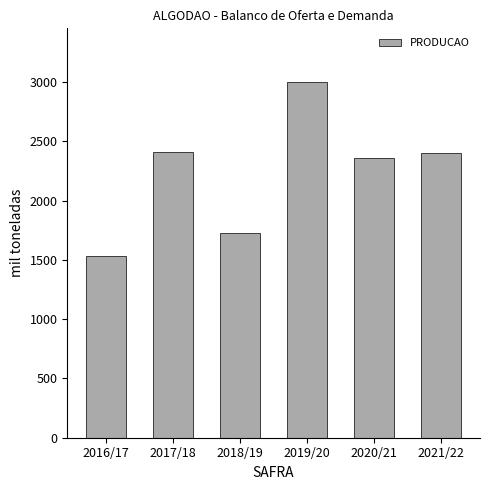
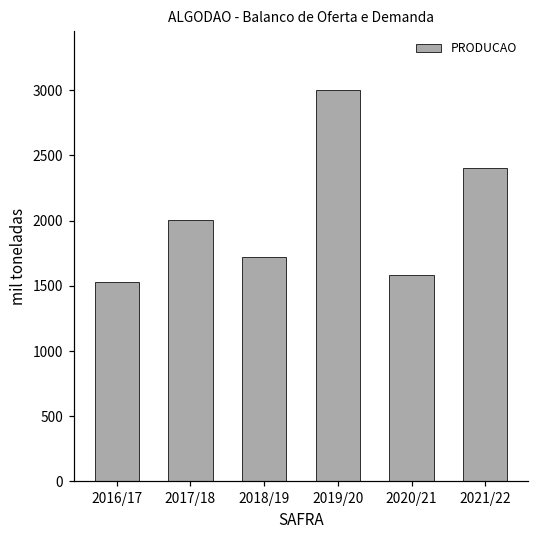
  {
    "2016/17": 1530,
-   "2017/18": 2410,
+   "2017/18": 2010,
    "2018/19": 1720,
    "2019/20": 3000,
-   "2020/21": 2360,
+   "2020/21": 1580,
    "2021/22": 2400
  }
